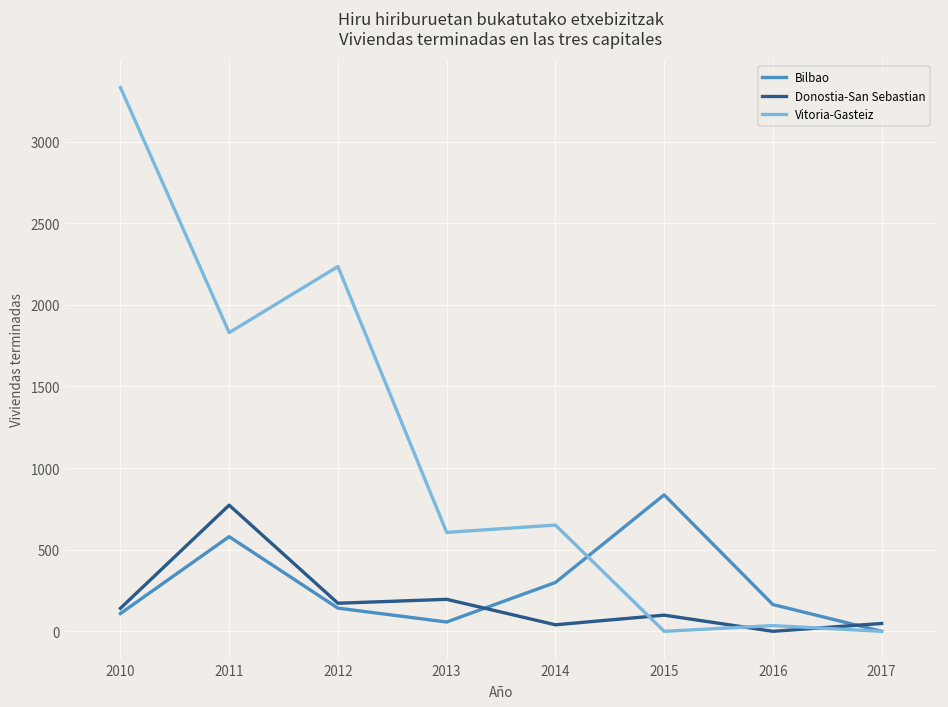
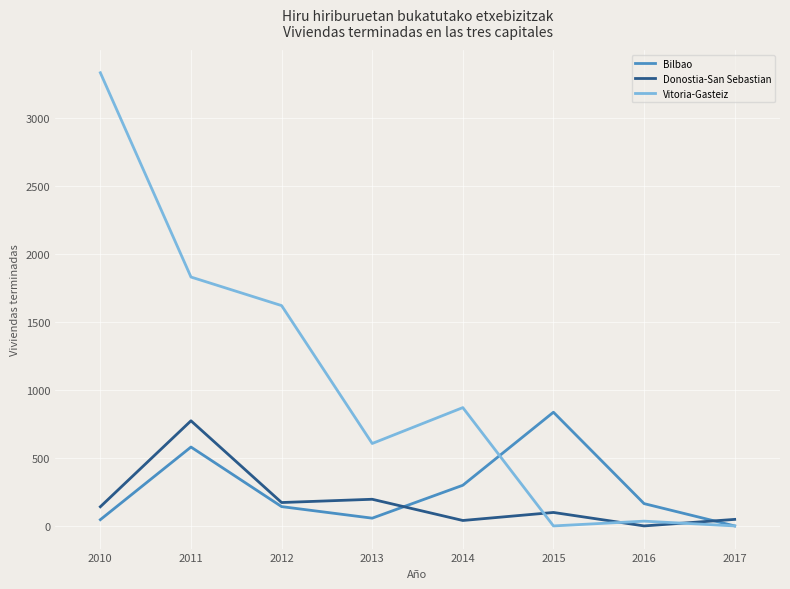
  {
    "Bilbao": {
-     "2010": 110,
+     "2010": 50,
      "2011": 580,
      "2012": 140,
      "2013": 60,
      "2014": 300,
      "2015": 840,
      "2016": 160
    },
    "Donostia-San Sebastian": {
      "2010": 140,
      "2011": 770,
      "2012": 170,
      "2013": 200,
      "2014": 40,
      "2015": 100,
      "2016": 0,
      "2017": 50
    },
    "Vitoria-Gasteiz": {
      "2010": 3330,
      "2011": 1830,
-     "2012": 2240,
+     "2012": 1620,
      "2013": 610,
-     "2014": 650,
+     "2014": 870,
      "2015": 0,
      "2016": 40
    }
  }
